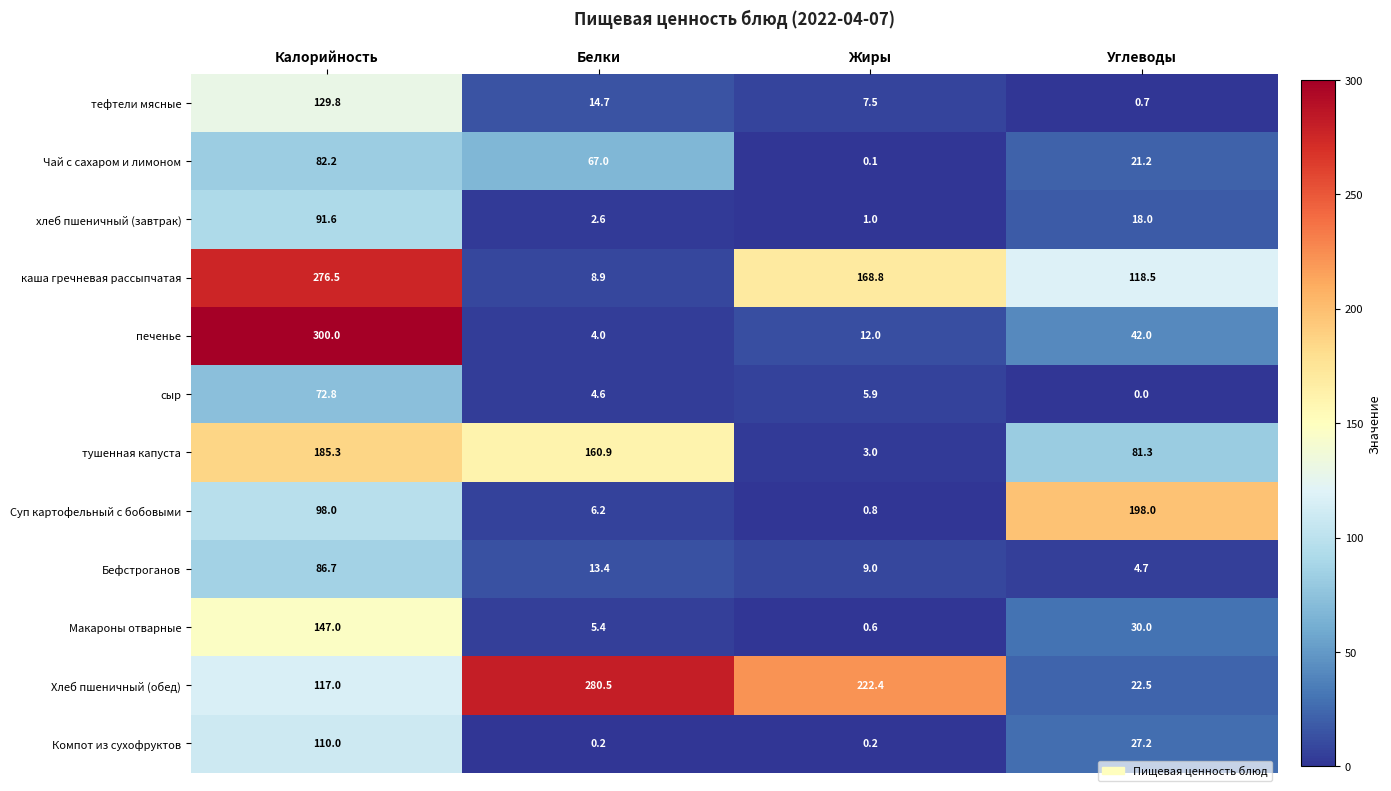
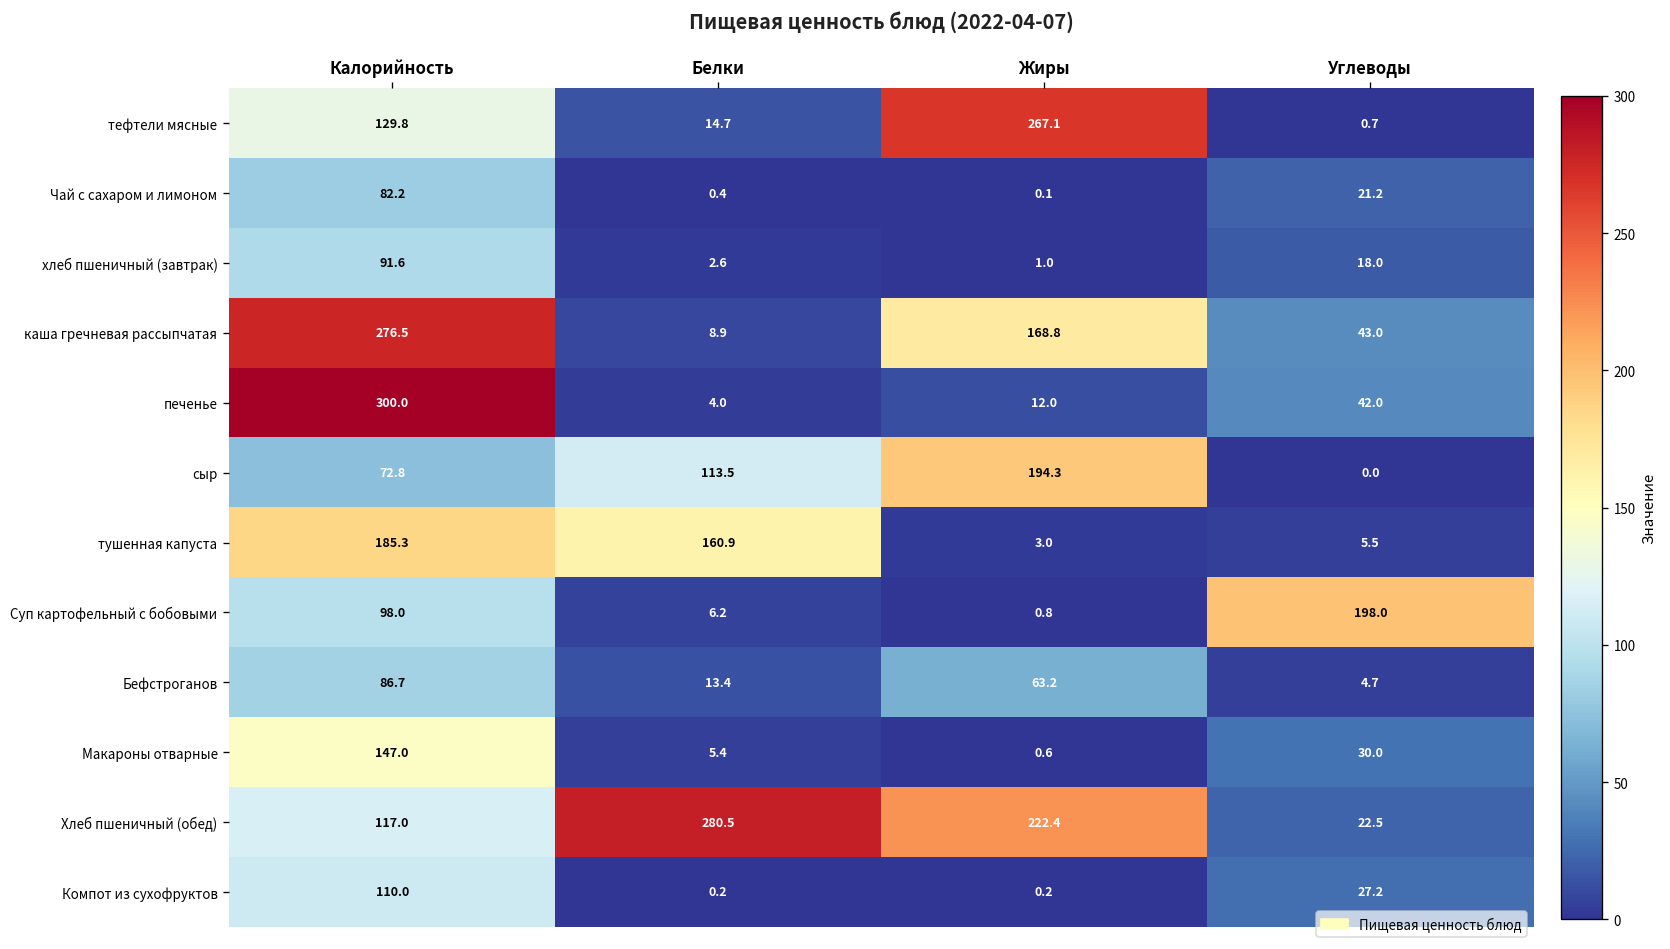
  {
    "тефтели мясные": {
      "Калорийность": 129.8,
      "Белки": 14.7,
-     "Жиры": 7.5,
+     "Жиры": 267.1,
      "Углеводы": 0.7
    },
    "Чай с сахаром и лимоном": {
      "Калорийность": 82.2,
-     "Белки": 67.0,
+     "Белки": 0.4,
      "Жиры": 0.1,
      "Углеводы": 21.2
    },
    "хлеб пшеничный (завтрак)": {
      "Калорийность": 91.6,
      "Белки": 2.6,
      "Жиры": 1.0,
      "Углеводы": 18.0
    },
    "каша гречневая рассыпчатая": {
      "Калорийность": 276.5,
      "Белки": 8.9,
      "Жиры": 168.8,
-     "Углеводы": 118.5
+     "Углеводы": 43.0
    },
    "печенье": {
      "Калорийность": 300.0,
      "Белки": 4.0,
      "Жиры": 12.0,
      "Углеводы": 42.0
    },
    "сыр": {
      "Калорийность": 72.8,
-     "Белки": 4.6,
-     "Жиры": 5.9,
+     "Белки": 113.5,
+     "Жиры": 194.3,
      "Углеводы": 0.0
    },
    "тушенная капуста": {
      "Калорийность": 185.3,
      "Белки": 160.9,
      "Жиры": 3.0,
-     "Углеводы": 81.3
+     "Углеводы": 5.5
    },
    "Суп картофельный с бобовыми": {
      "Калорийность": 98.0,
      "Белки": 6.2,
      "Жиры": 0.8,
      "Углеводы": 198.0
    },
    "Бефстроганов": {
      "Калорийность": 86.7,
      "Белки": 13.4,
-     "Жиры": 9.0,
+     "Жиры": 63.2,
      "Углеводы": 4.7
    },
    "Макароны отварные": {
      "Калорийность": 147.0,
      "Белки": 5.4,
      "Жиры": 0.6,
      "Углеводы": 30.0
    },
    "Хлеб пшеничный (обед)": {
      "Калорийность": 117.0,
      "Белки": 280.5,
      "Жиры": 222.4,
      "Углеводы": 22.5
    },
    "Компот из сухофруктов": {
      "Калорийность": 110.0,
      "Белки": 0.2,
      "Жиры": 0.2,
      "Углеводы": 27.2
    }
  }
